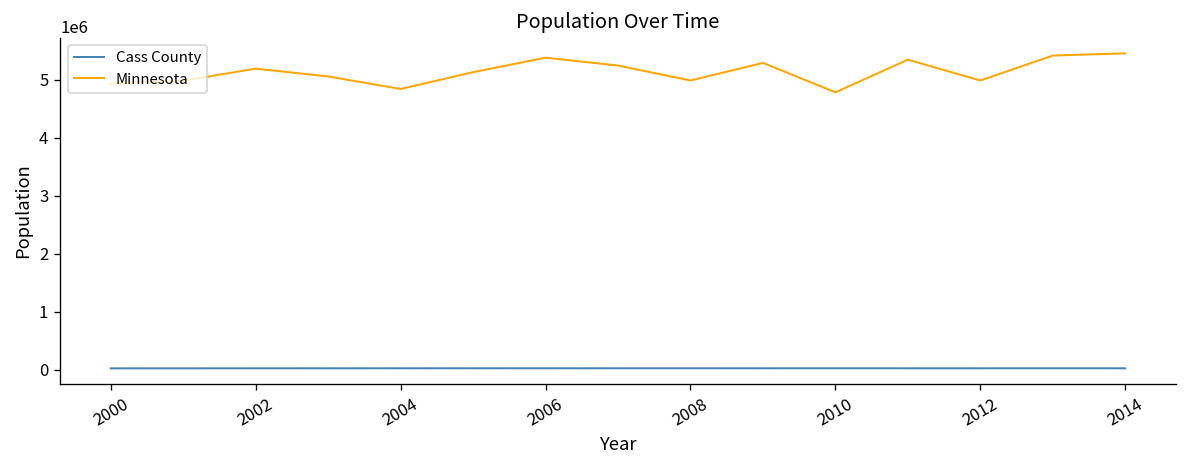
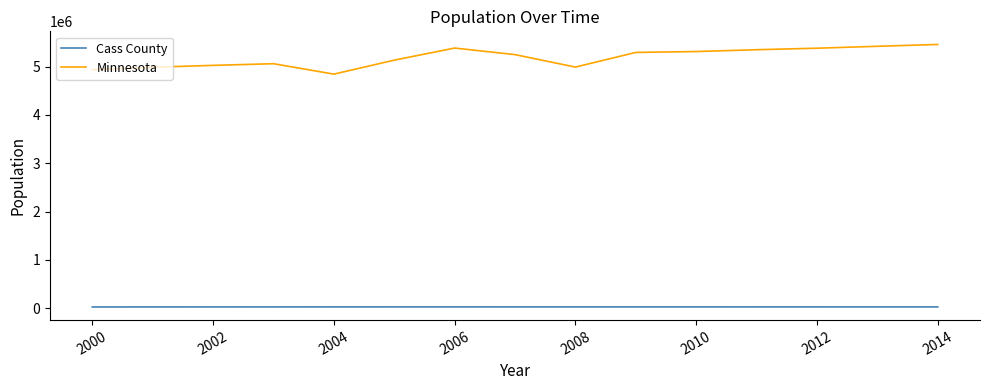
  {
    "Cass County": {
      "2000": 0,
      "2002": 0,
      "2004": 0,
      "2006": 0,
      "2008": 0,
      "2010": 0,
      "2012": 0,
      "2014": 0
    },
    "Minnesota": {
-     "2002": 5200000,
+     "2002": 5000000,
      "2004": 4800000,
      "2006": 5400000,
      "2008": 5000000,
-     "2010": 4800000,
-     "2012": 5000000,
+     "2010": 5300000,
+     "2012": 5400000,
      "2014": 5500000
    }
  }
